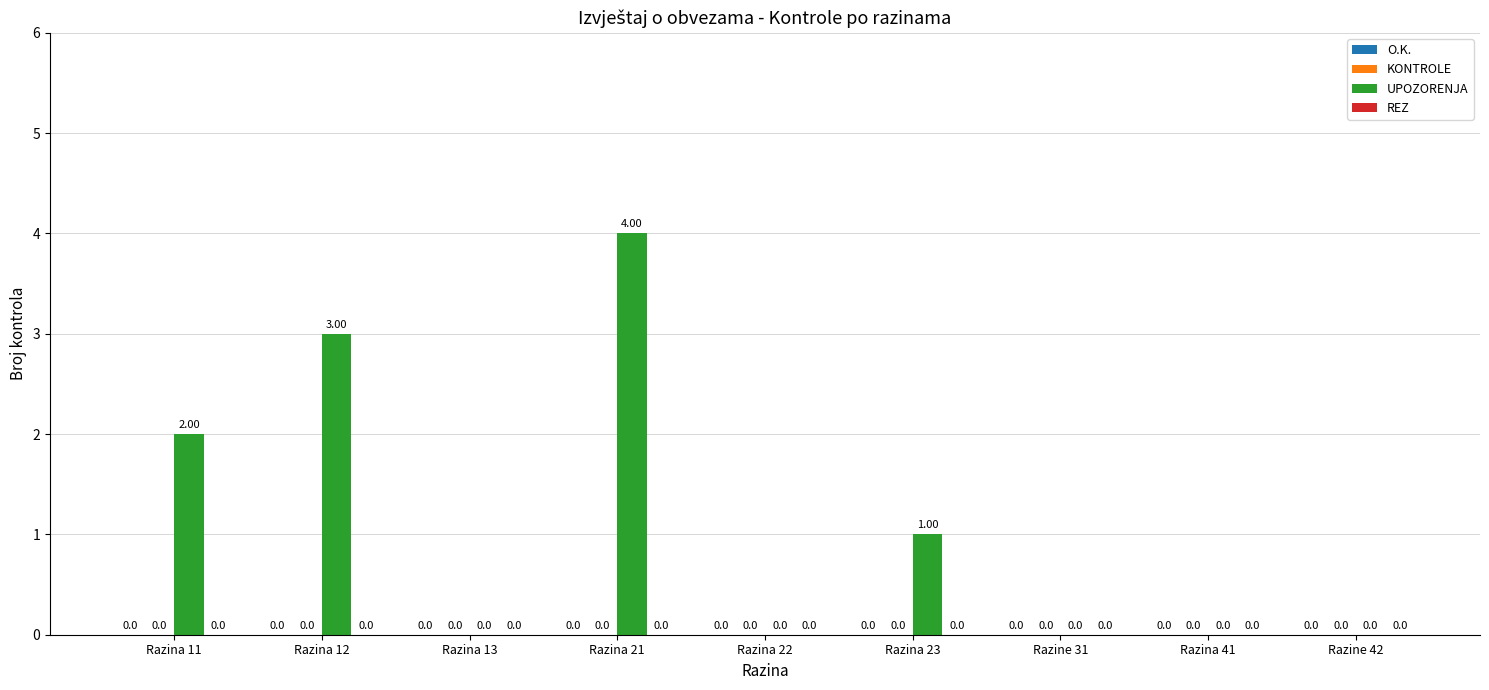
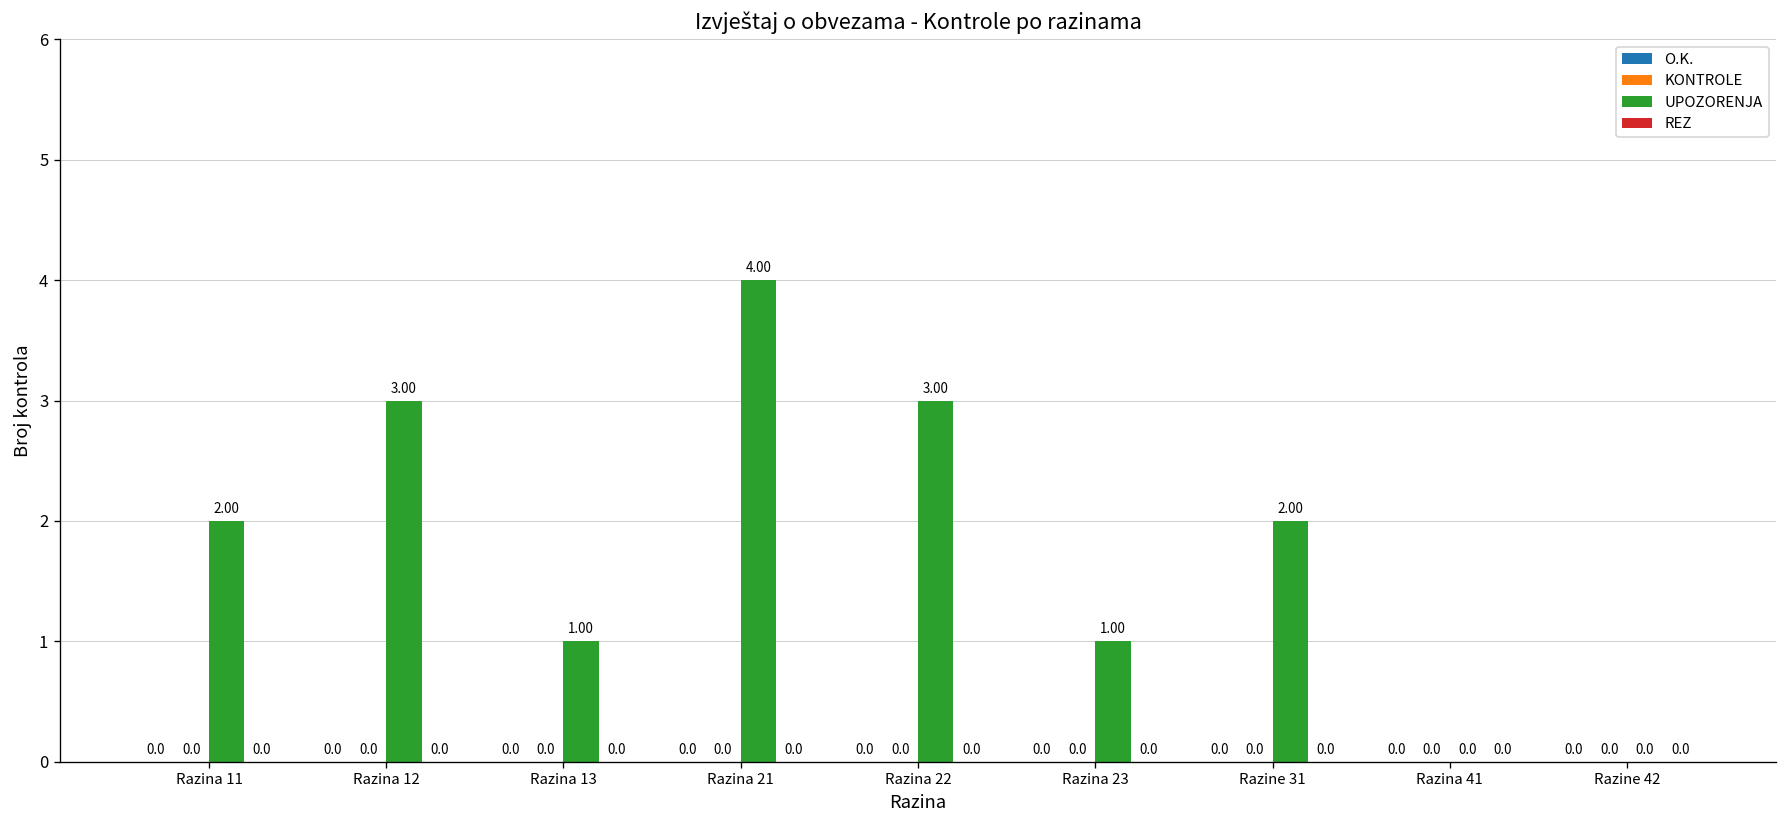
  {
    "O.K.": {
      "Razina 11": 0.0,
      "Razina 12": 0.0,
      "Razina 13": 0.0,
      "Razina 21": 0.0,
      "Razina 22": 0.0,
      "Razina 23": 0.0,
      "Razine 31": 0.0,
      "Razina 41": 0.0,
      "Razine 42": 0.0
    },
    "KONTROLE": {
      "Razina 11": 0.0,
      "Razina 12": 0.0,
      "Razina 13": 0.0,
      "Razina 21": 0.0,
      "Razina 22": 0.0,
      "Razina 23": 0.0,
      "Razine 31": 0.0,
      "Razina 41": 0.0,
      "Razine 42": 0.0
    },
    "UPOZORENJA": {
      "Razina 11": 2.00,
      "Razina 12": 3.00,
-     "Razina 13": 0.0,
+     "Razina 13": 1.00,
      "Razina 21": 4.00,
-     "Razina 22": 0.0,
+     "Razina 22": 3.00,
      "Razina 23": 1.00,
-     "Razine 31": 0.0,
+     "Razine 31": 2.00,
      "Razina 41": 0.0,
      "Razine 42": 0.0
    },
    "REZ": {
      "Razina 11": 0.0,
      "Razina 12": 0.0,
      "Razina 13": 0.0,
      "Razina 21": 0.0,
      "Razina 22": 0.0,
      "Razina 23": 0.0,
      "Razine 31": 0.0,
      "Razina 41": 0.0,
      "Razine 42": 0.0
    }
  }
